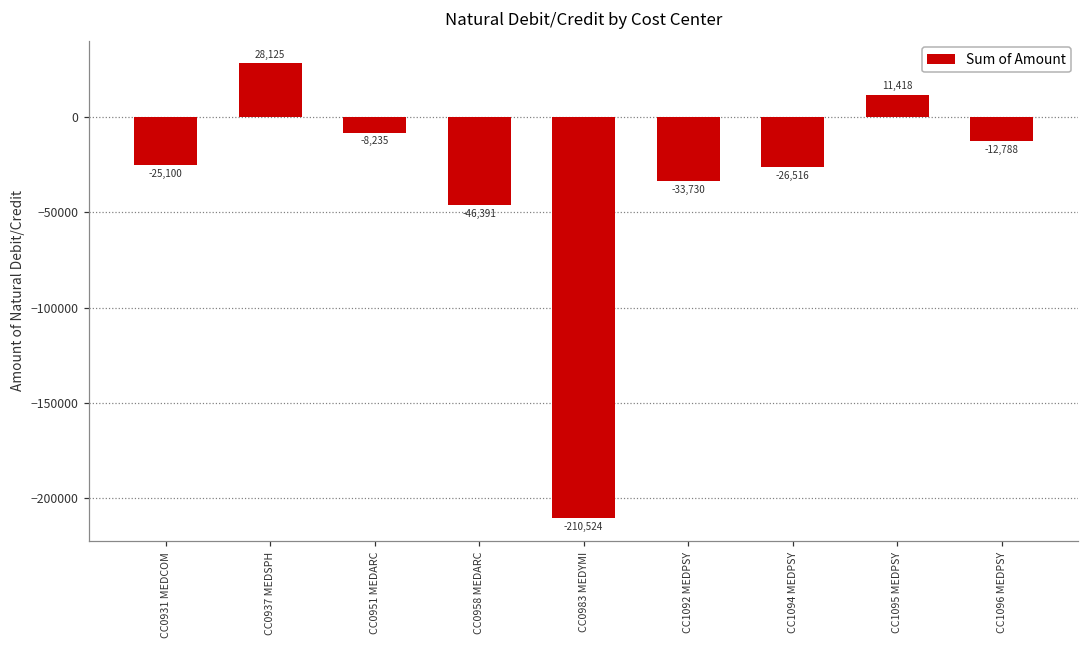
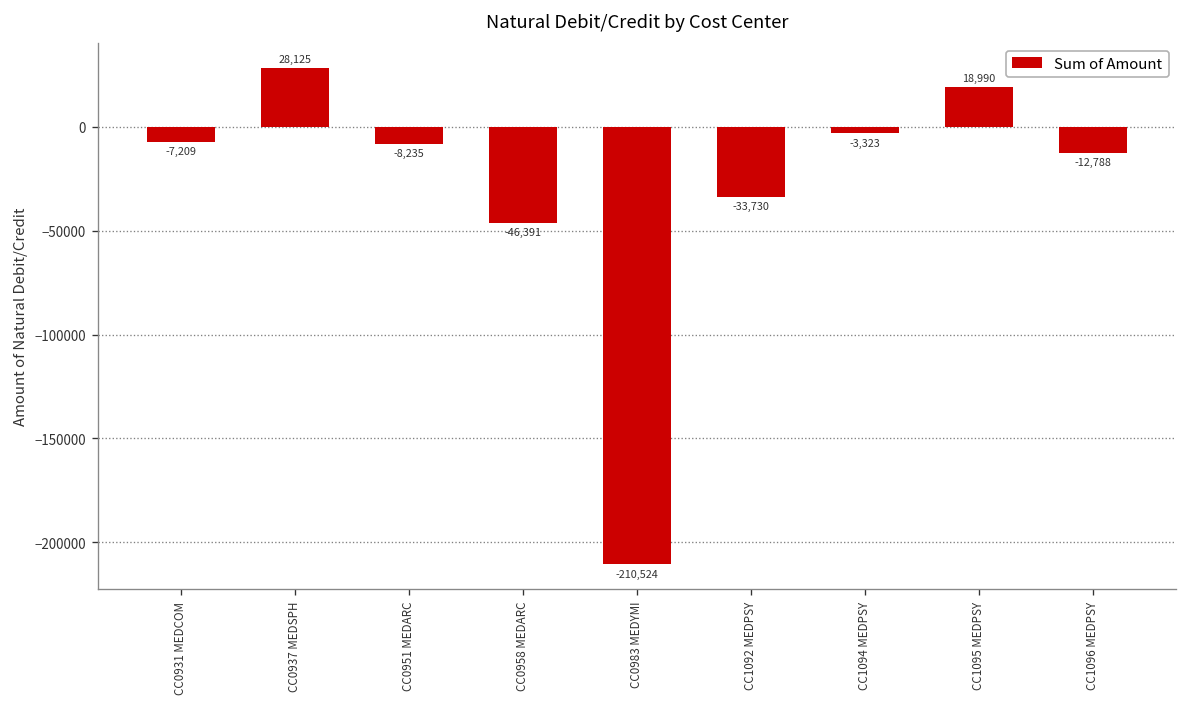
  {
-   "CC0931 MEDCOM": "-25,100",
+   "CC0931 MEDCOM": "-7,209",
    "CC0937 MEDSPH": "28,125",
    "CC0951 MEDARC": "-8,235",
    "CC0958 MEDARC": "-46,391",
    "CC0983 MEDYMI": "-210,524",
    "CC1092 MEDPSY": "-33,730",
-   "CC1094 MEDPSY": "-26,516",
-   "CC1095 MEDPSY": "11,418",
+   "CC1094 MEDPSY": "-3,323",
+   "CC1095 MEDPSY": "18,990",
    "CC1096 MEDPSY": "-12,788"
  }
